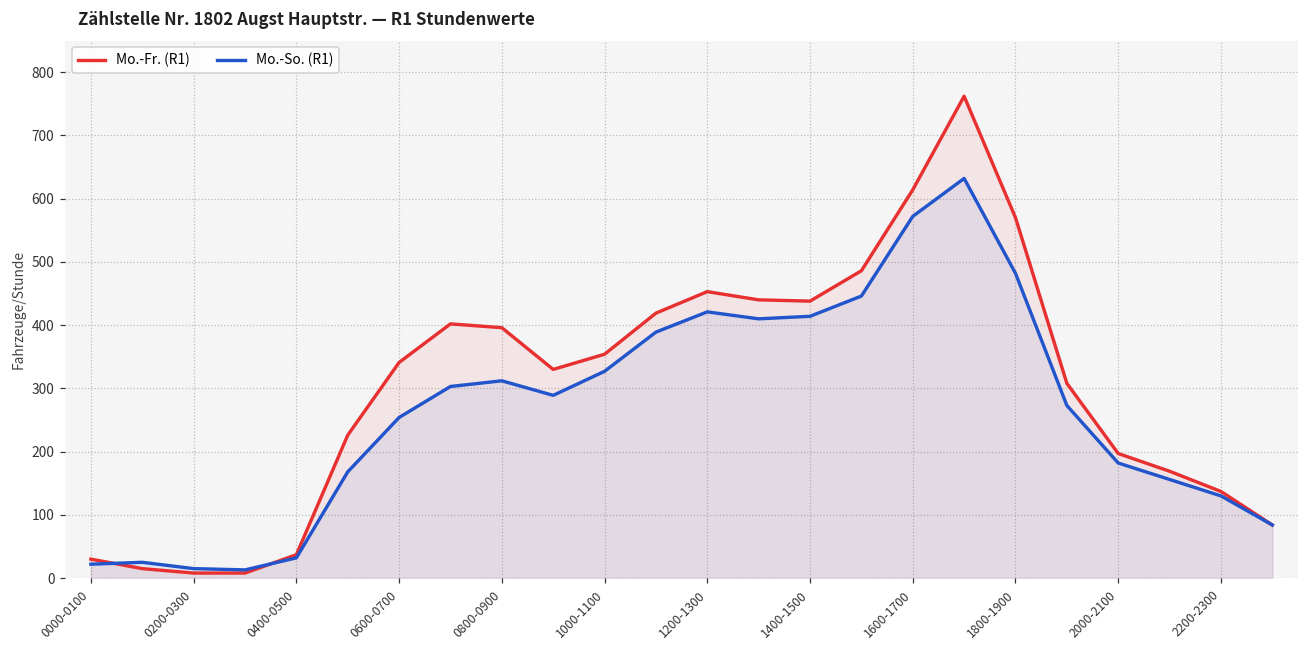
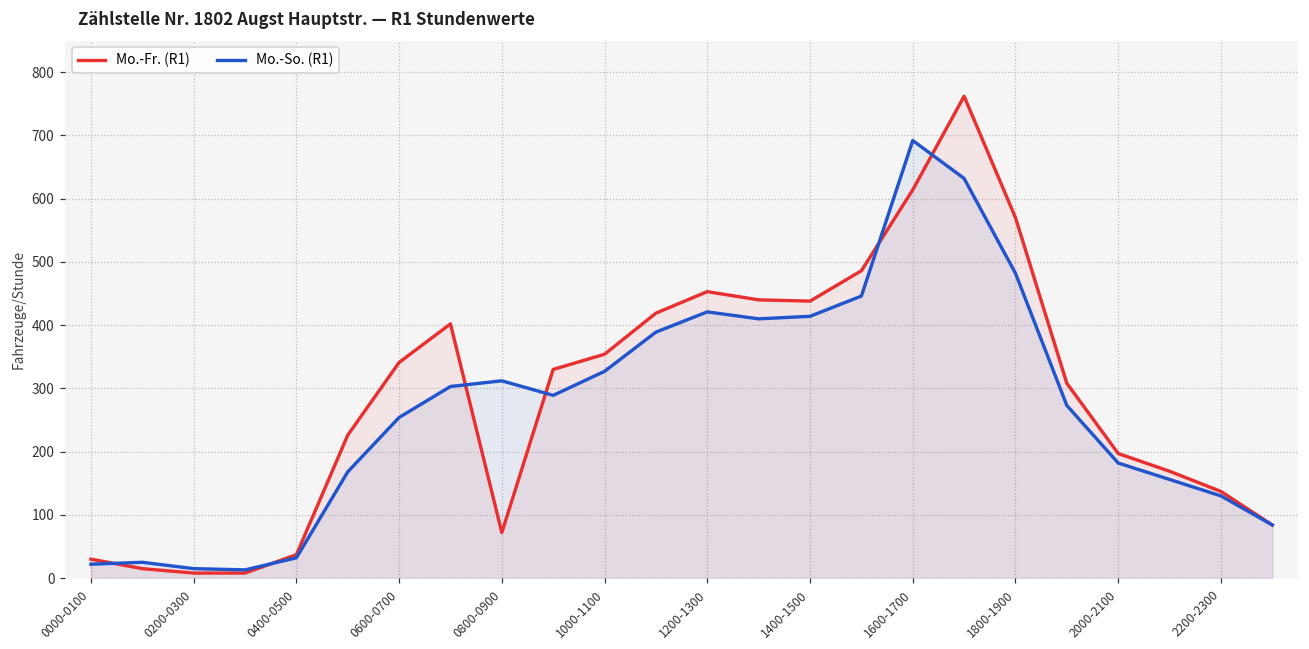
  {
    "Mo.-Fr. (R1)": {
      "0000-0100": 30,
      "0200-0300": 10,
      "0400-0500": 40,
      "0600-0700": 340,
-     "0800-0900": 400,
+     "0800-0900": 70,
      "1000-1100": 350,
      "1200-1300": 450,
      "1400-1500": 440,
      "1600-1700": 610,
      "1800-1900": 570,
      "2000-2100": 200,
      "2200-2300": 140
    },
    "Mo.-So. (R1)": {
      "0000-0100": 20,
      "0200-0300": 20,
      "0400-0500": 30,
      "0600-0700": 250,
      "0800-0900": 310,
      "1000-1100": 330,
      "1200-1300": 420,
      "1400-1500": 410,
-     "1600-1700": 570,
+     "1600-1700": 690,
      "1800-1900": 480,
      "2000-2100": 180,
      "2200-2300": 130
    }
  }
